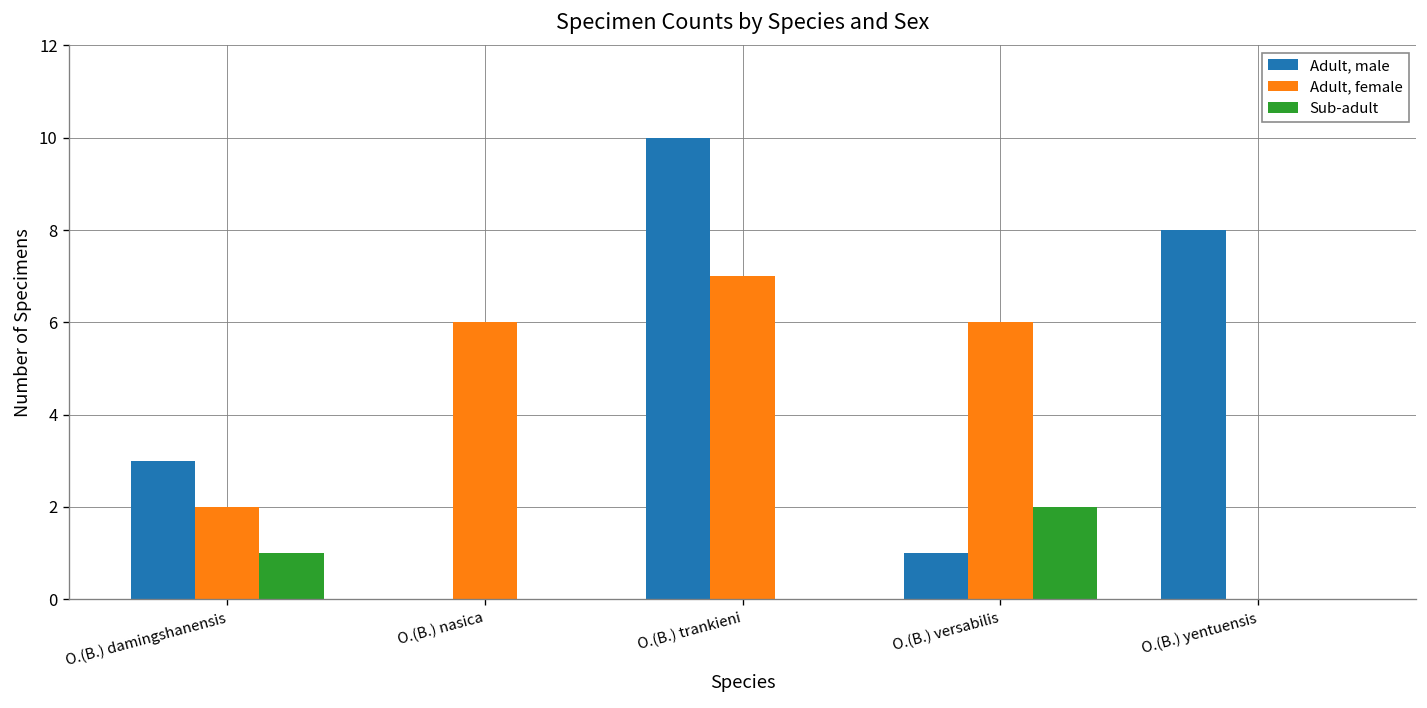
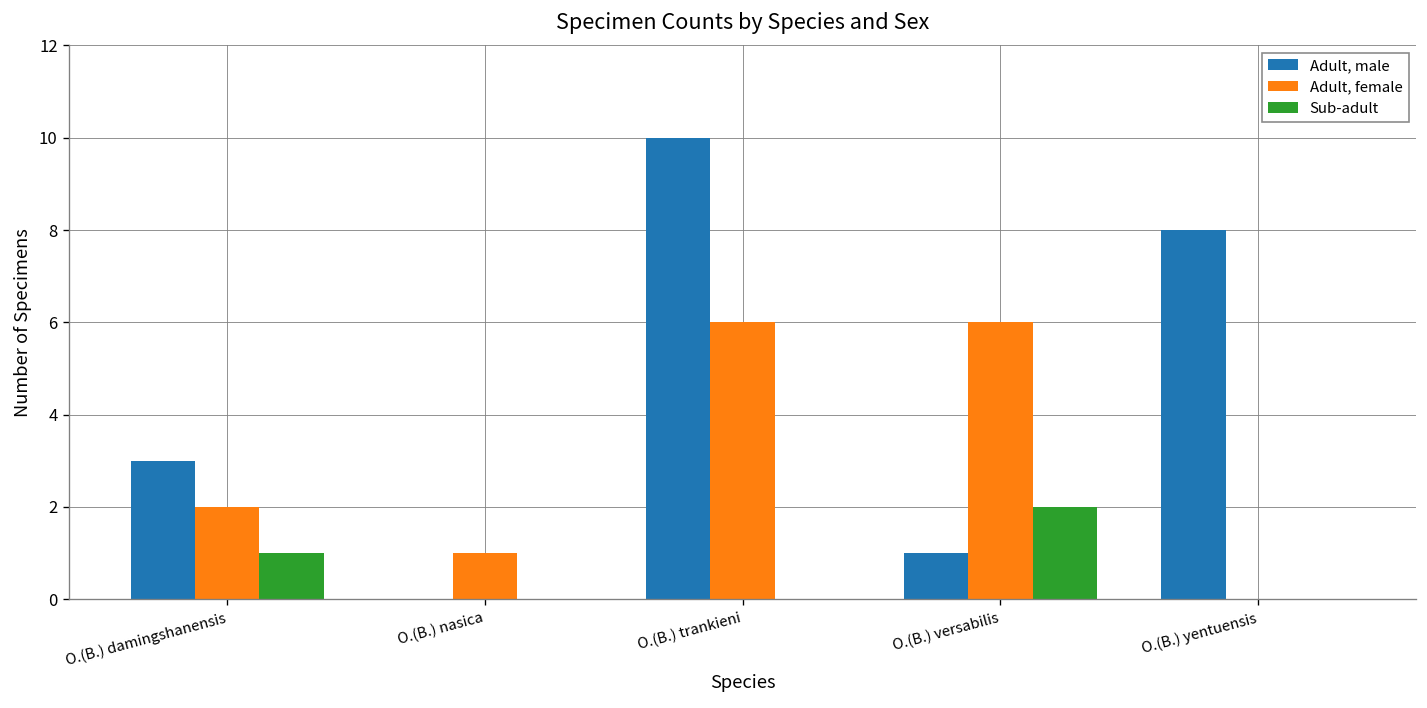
  {
    "Adult, male": {
      "O.(B.) damingshanensis": 3,
      "O.(B.) nasica": 0,
      "O.(B.) trankieni": 10,
      "O.(B.) versabilis": 1,
      "O.(B.) yentuensis": 8
    },
    "Adult, female": {
      "O.(B.) damingshanensis": 2,
-     "O.(B.) nasica": 6,
-     "O.(B.) trankieni": 7,
+     "O.(B.) nasica": 1,
+     "O.(B.) trankieni": 6,
      "O.(B.) versabilis": 6,
      "O.(B.) yentuensis": 0
    },
    "Sub-adult": {
      "O.(B.) damingshanensis": 1,
      "O.(B.) nasica": 0,
      "O.(B.) trankieni": 0,
      "O.(B.) versabilis": 2,
      "O.(B.) yentuensis": 0
    }
  }
